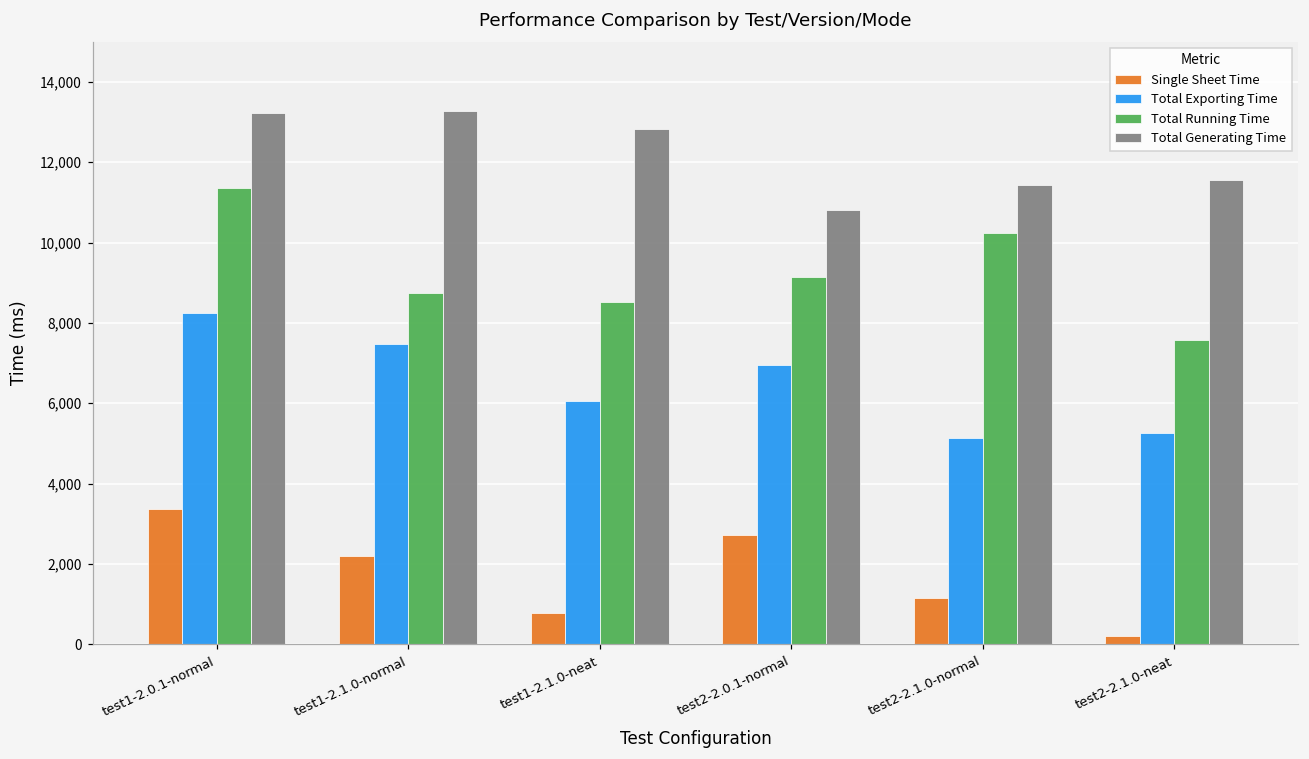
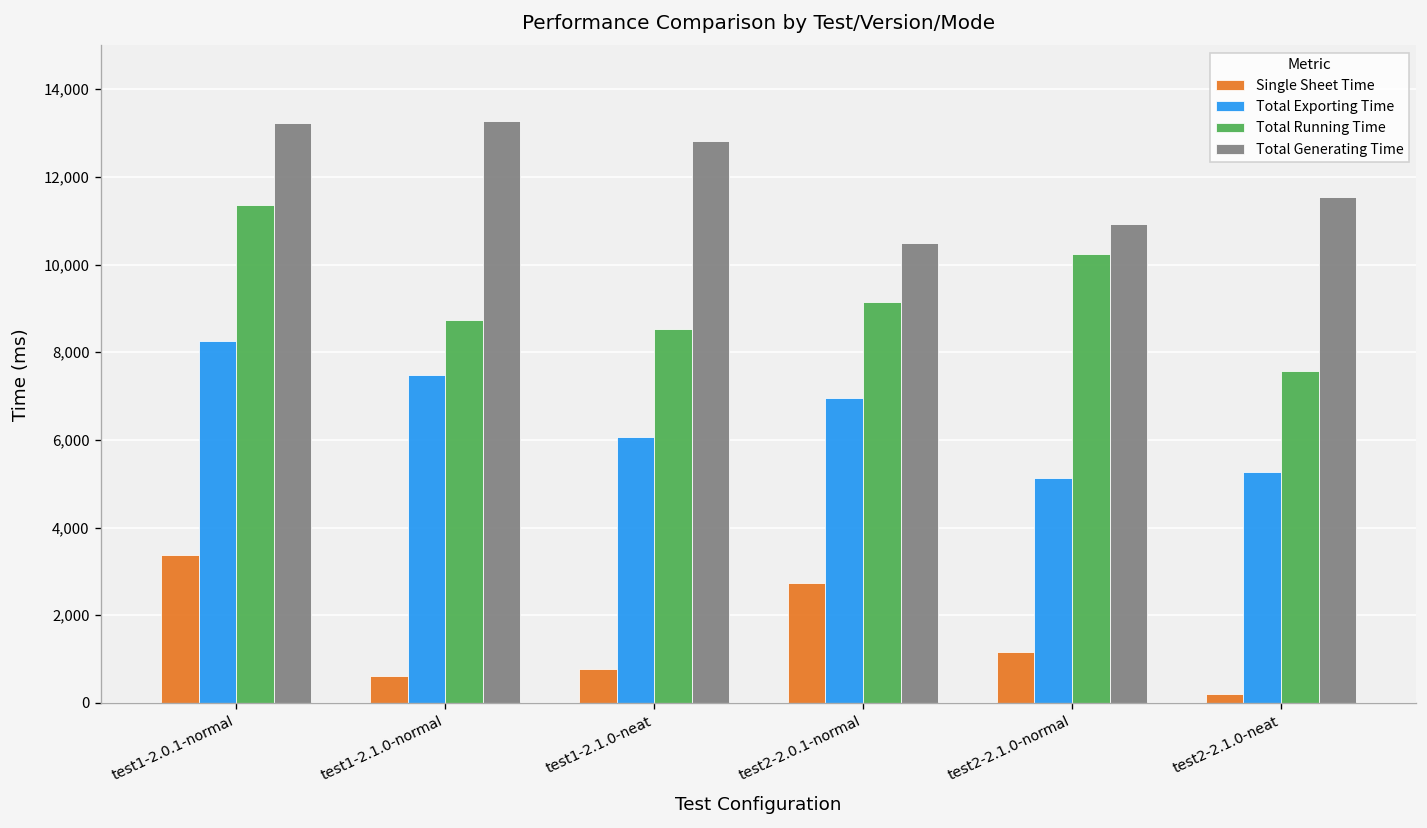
  {
    "Single Sheet Time": {
      "test1-2.0.1-normal": "3,400",
-     "test1-2.1.0-normal": "2,200",
+     "test1-2.1.0-normal": "600",
      "test1-2.1.0-neat": "800",
      "test2-2.0.1-normal": "2,700",
      "test2-2.1.0-normal": "1,200",
      "test2-2.1.0-neat": "200"
    },
    "Total Exporting Time": {
      "test1-2.0.1-normal": "8,300",
      "test1-2.1.0-normal": "7,500",
      "test1-2.1.0-neat": "6,100",
      "test2-2.0.1-normal": "7,000",
      "test2-2.1.0-normal": "5,100",
      "test2-2.1.0-neat": "5,300"
    },
    "Total Running Time": {
      "test1-2.0.1-normal": "11,400",
      "test1-2.1.0-normal": "8,700",
      "test1-2.1.0-neat": "8,500",
      "test2-2.0.1-normal": "9,100",
      "test2-2.1.0-normal": "10,200",
      "test2-2.1.0-neat": "7,600"
    },
    "Total Generating Time": {
      "test1-2.0.1-normal": "13,200",
      "test1-2.1.0-normal": "13,300",
      "test1-2.1.0-neat": "12,800",
-     "test2-2.0.1-normal": "10,800",
-     "test2-2.1.0-normal": "11,400",
+     "test2-2.0.1-normal": "10,500",
+     "test2-2.1.0-normal": "10,900",
      "test2-2.1.0-neat": "11,600"
    }
  }
